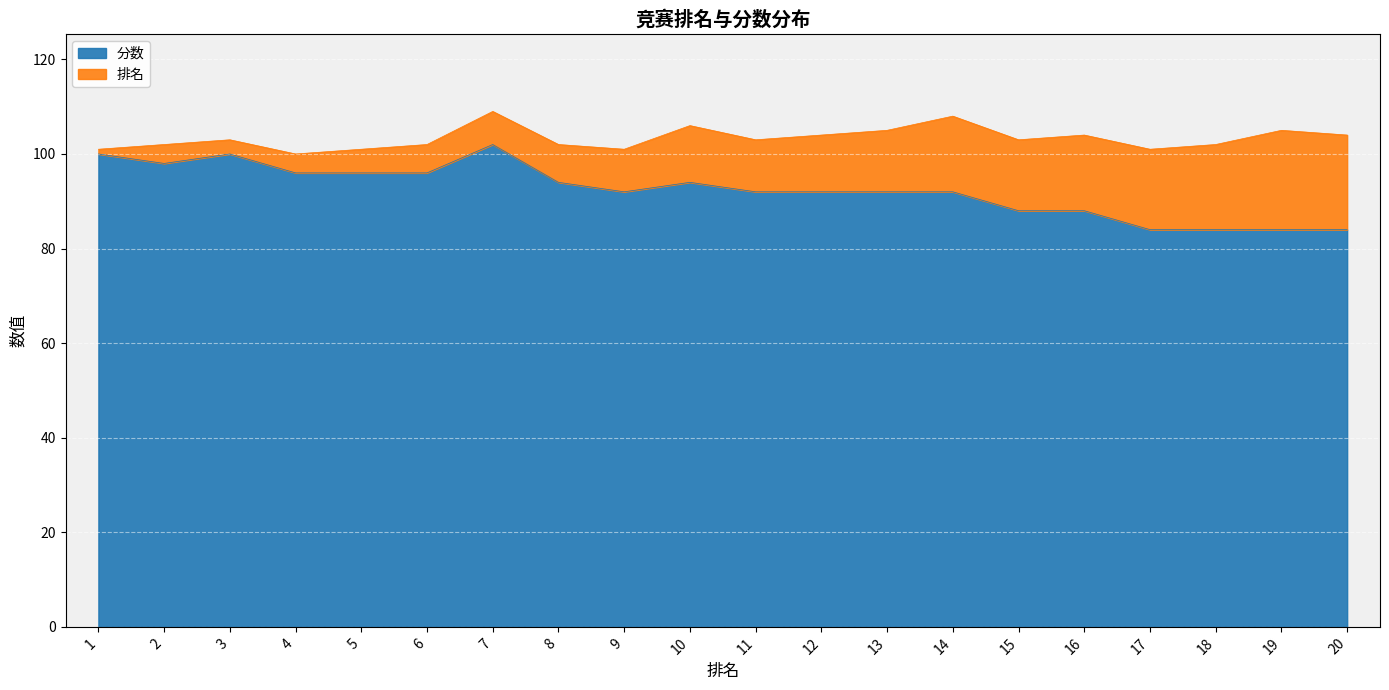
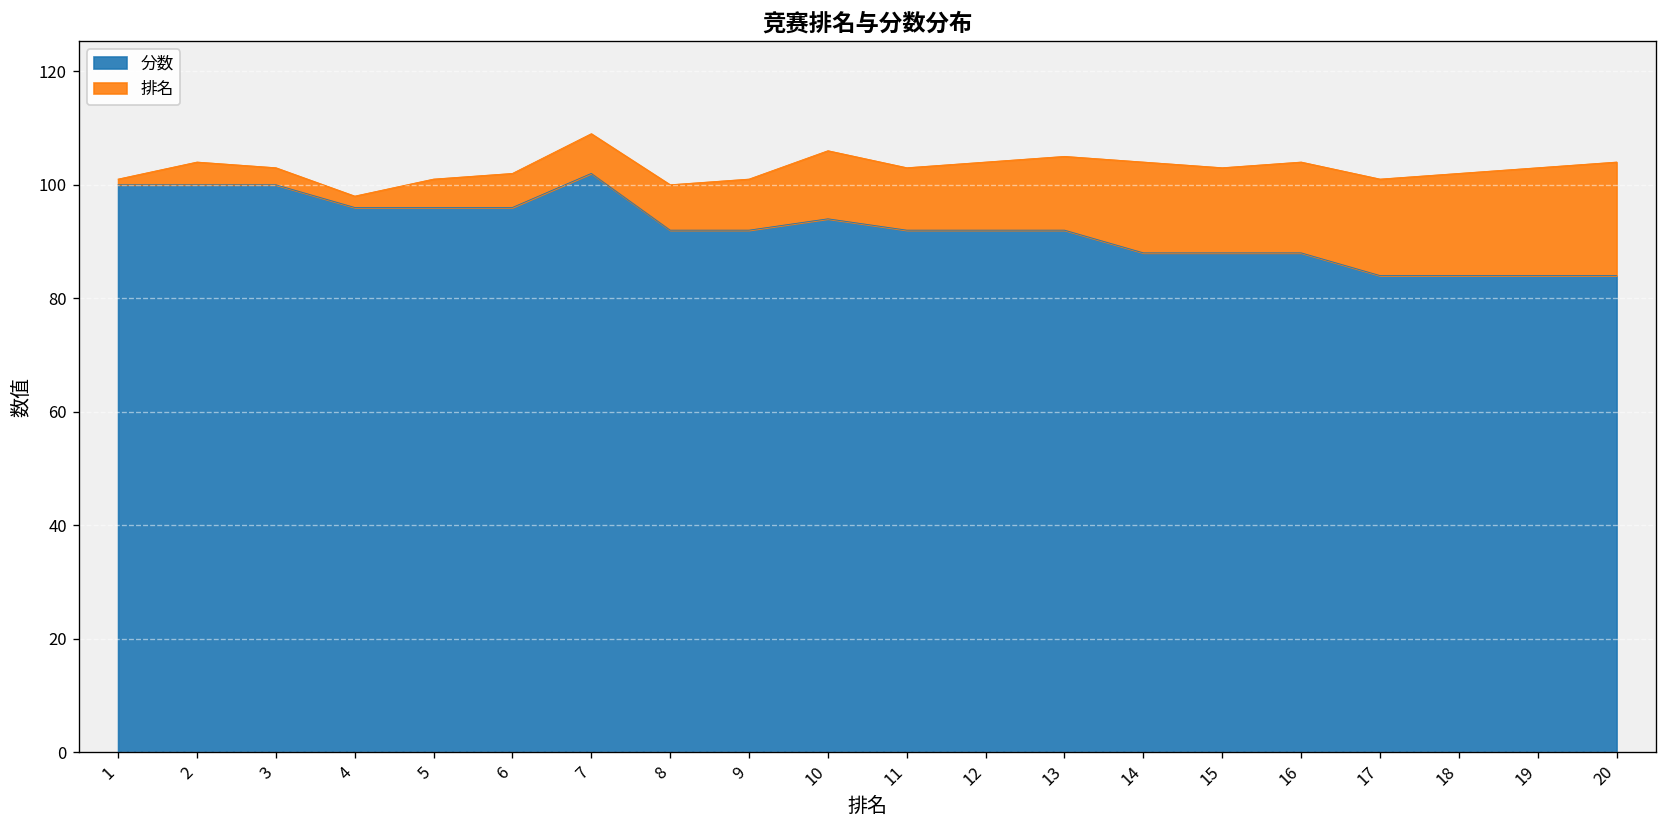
  {
    "分数": {
      "1": 100,
-     "2": 98,
+     "2": 100,
      "3": 100,
      "4": 96,
      "5": 96,
      "6": 96,
      "7": 102,
-     "8": 94,
+     "8": 92,
      "9": 92,
      "10": 94,
      "11": 92,
      "12": 92,
      "13": 92,
-     "14": 92,
+     "14": 88,
      "15": 88,
      "16": 88,
      "17": 84,
      "18": 84,
      "19": 84,
      "20": 84
    },
    "排名": {
      "1": 1,
      "2": 4,
      "3": 3,
-     "4": 4,
+     "4": 2,
      "5": 5,
      "6": 6,
      "7": 7,
      "8": 8,
      "9": 9,
      "10": 12,
      "11": 11,
      "12": 12,
      "13": 13,
      "14": 16,
      "15": 15,
      "16": 16,
      "17": 17,
      "18": 18,
-     "19": 21,
+     "19": 19,
      "20": 20
    }
  }
